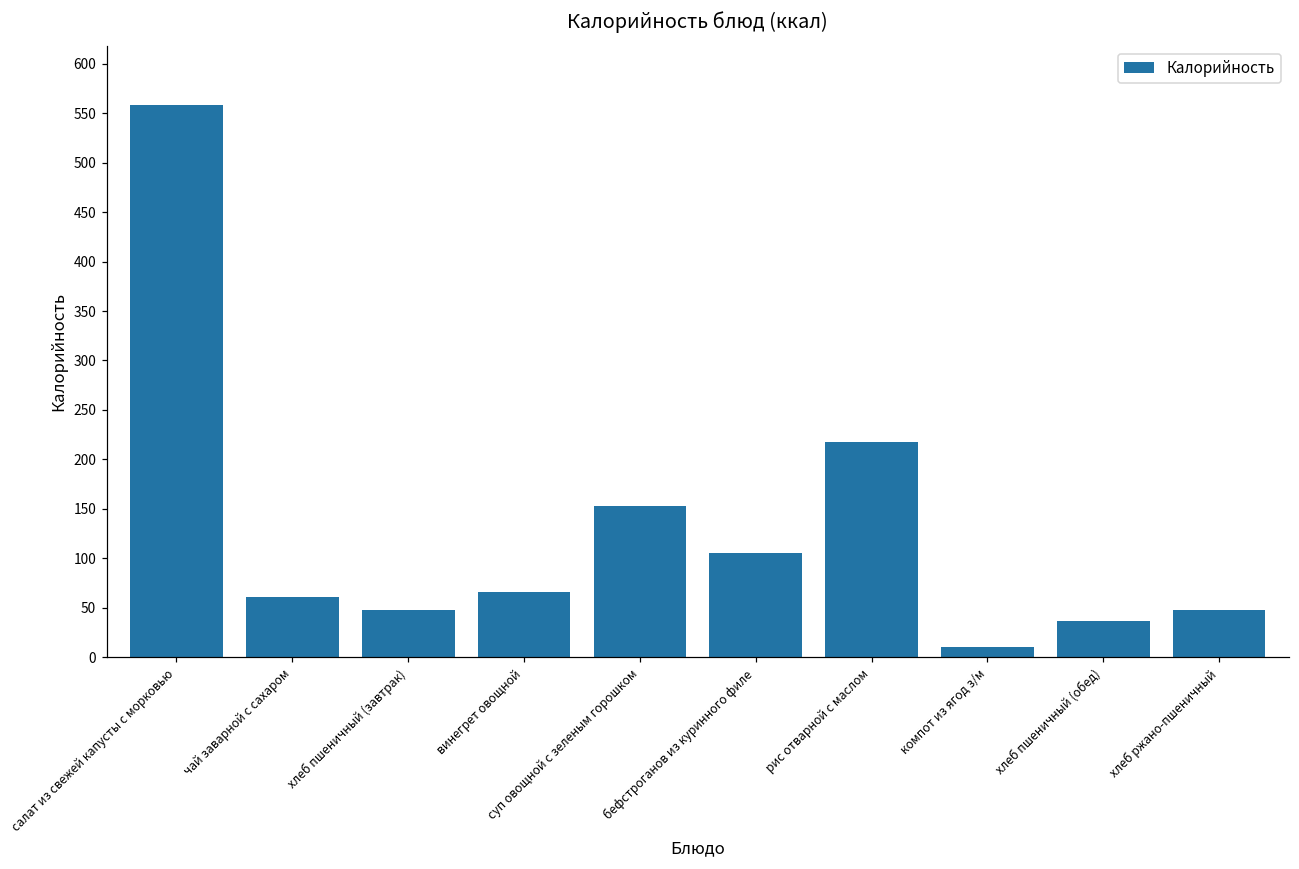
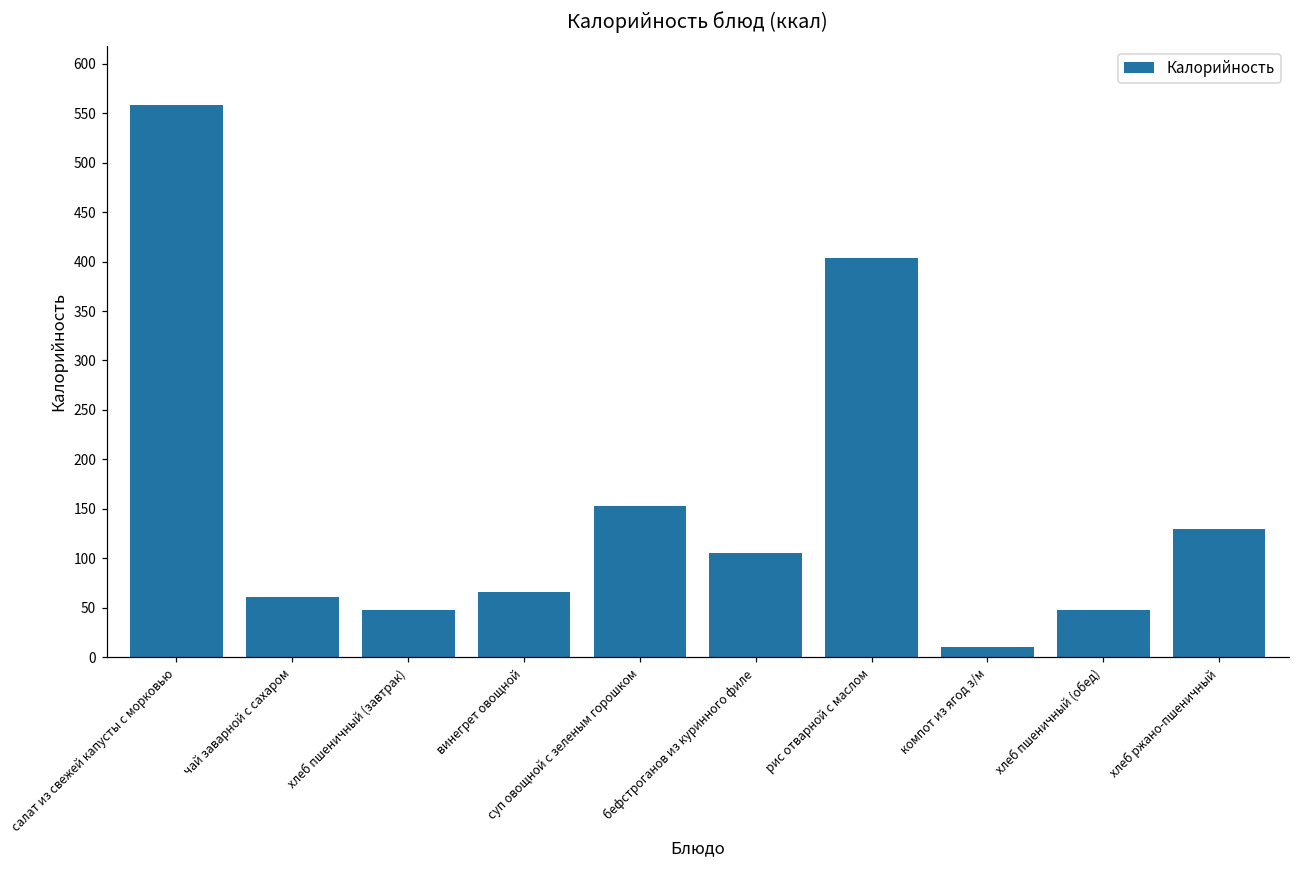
  {
    "салат из свежей капусты с морковью": 560,
    "чай заварной с сахаром": 60,
    "хлеб пшеничный (завтрак)": 50,
    "винегрет овощной": 70,
    "суп овощной с зеленым горошком": 150,
    "бефстроганов из куринного филе": 110,
-   "рис отварной с маслом": 220,
+   "рис отварной с маслом": 400,
    "компот из ягод з/м": 10,
-   "хлеб пшеничный (обед)": 40,
-   "хлеб ржано-пшеничный": 50
+   "хлеб пшеничный (обед)": 50,
+   "хлеб ржано-пшеничный": 130
  }
